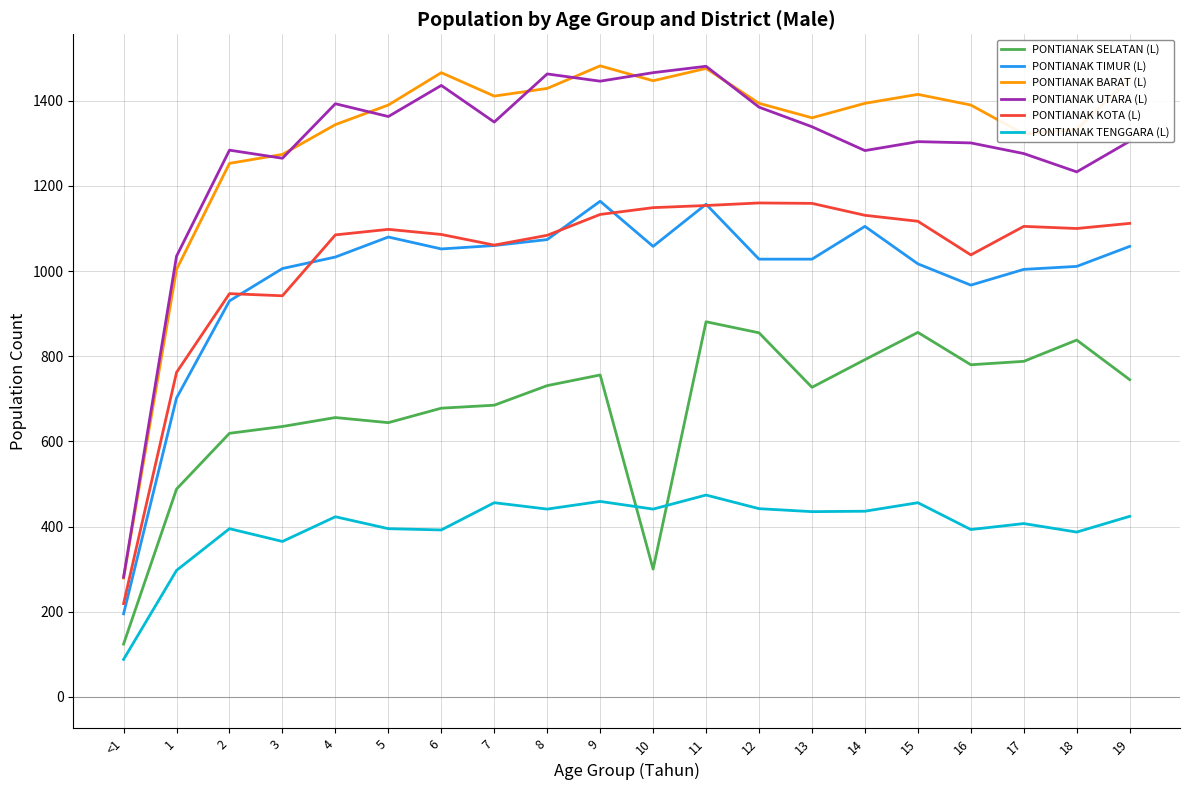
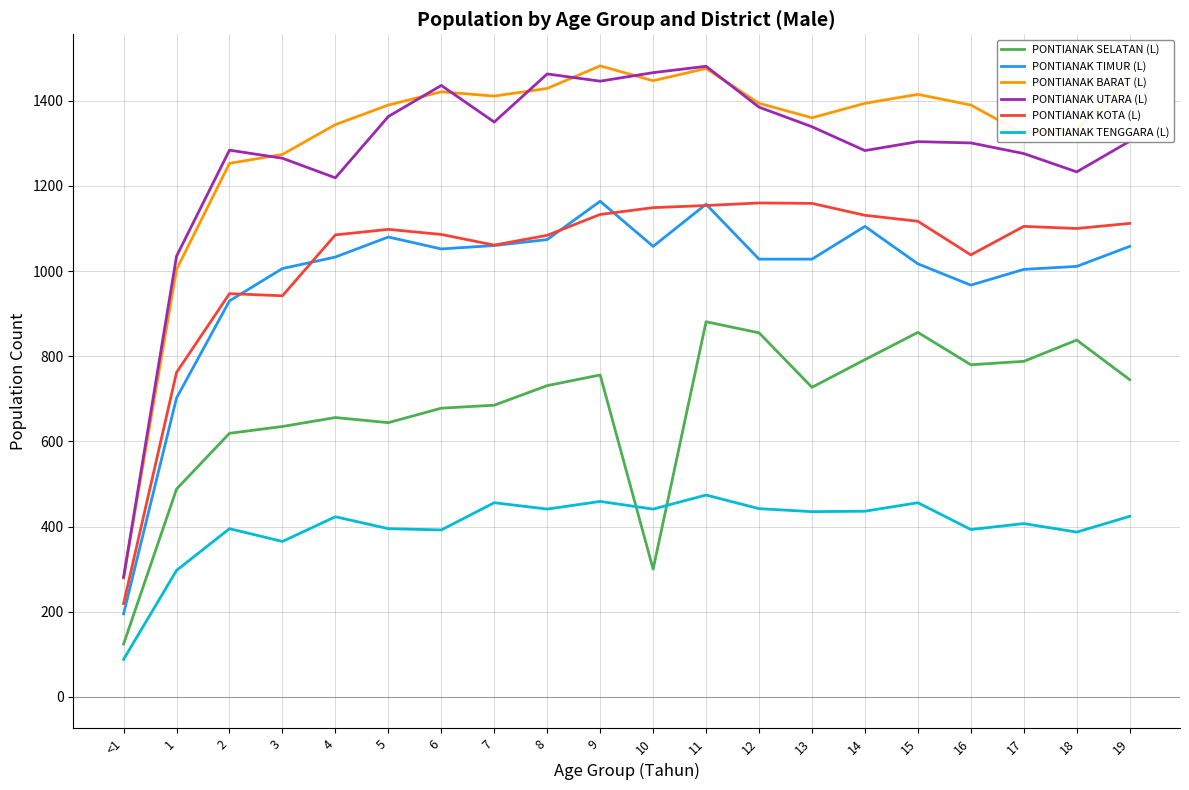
  {
    "PONTIANAK SELATAN (L)": {
      "<1": 120,
      "1": 490,
      "2": 620,
      "3": 640,
      "4": 660,
      "5": 640,
      "6": 680,
      "7": 690,
      "8": 730,
      "9": 760,
      "10": 300,
      "11": 880,
      "12": 860,
      "13": 730,
      "14": 790,
      "15": 860,
      "16": 780,
      "17": 790,
      "18": 840,
      "19": 750
    },
    "PONTIANAK BARAT (L)": {
      "1": 1000,
      "2": 1250,
      "3": 1270,
      "4": 1340,
      "5": 1390,
-     "6": 1470,
+     "6": 1420,
      "7": 1410,
      "8": 1430,
      "9": 1480,
      "10": 1450,
      "12": 1390,
      "13": 1360,
      "14": 1390,
      "15": 1420,
      "16": 1390
    },
    "PONTIANAK UTARA (L)": {
      "1": 1040,
      "2": 1280,
      "3": 1270,
-     "4": 1390,
+     "4": 1220,
      "5": 1360,
      "6": 1440,
      "7": 1350,
      "8": 1460,
      "9": 1450,
      "10": 1470,
      "12": 1390,
      "13": 1340,
      "14": 1280,
      "15": 1300,
      "16": 1300,
      "17": 1280,
      "18": 1230
    },
    "PONTIANAK KOTA (L)": {
      "<1": 220,
      "1": 760,
      "2": 950,
      "3": 940,
      "4": 1090,
      "5": 1100,
      "6": 1090,
      "8": 1080,
      "9": 1130,
      "10": 1150,
      "12": 1160,
      "13": 1160,
      "14": 1130,
      "15": 1120,
      "16": 1040,
      "17": 1110,
      "18": 1100,
      "19": 1110
    }
  }
